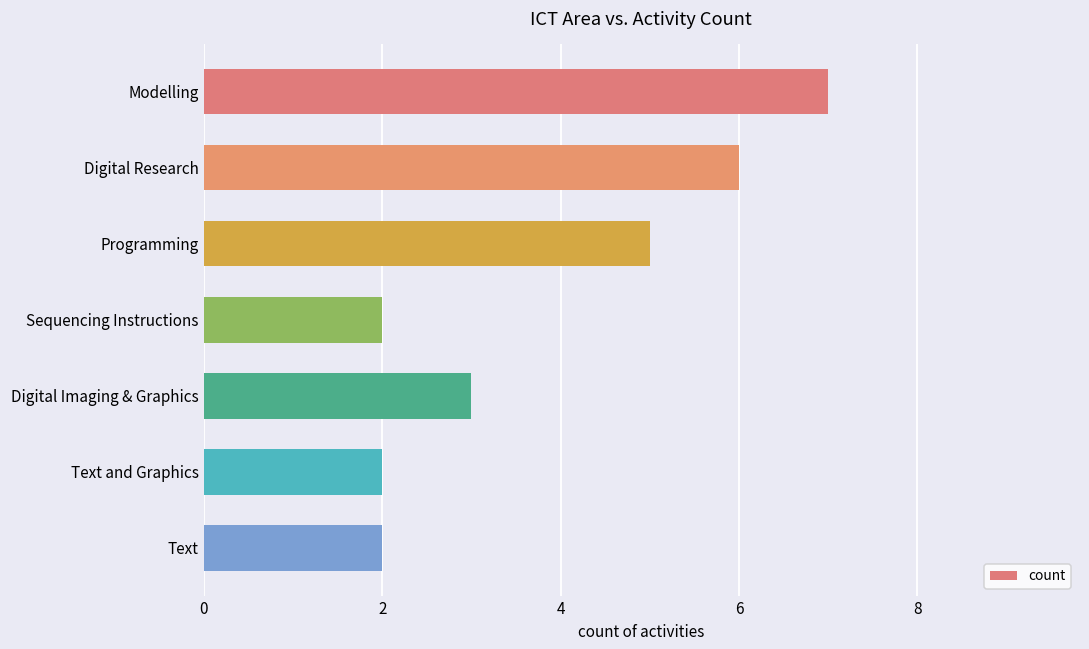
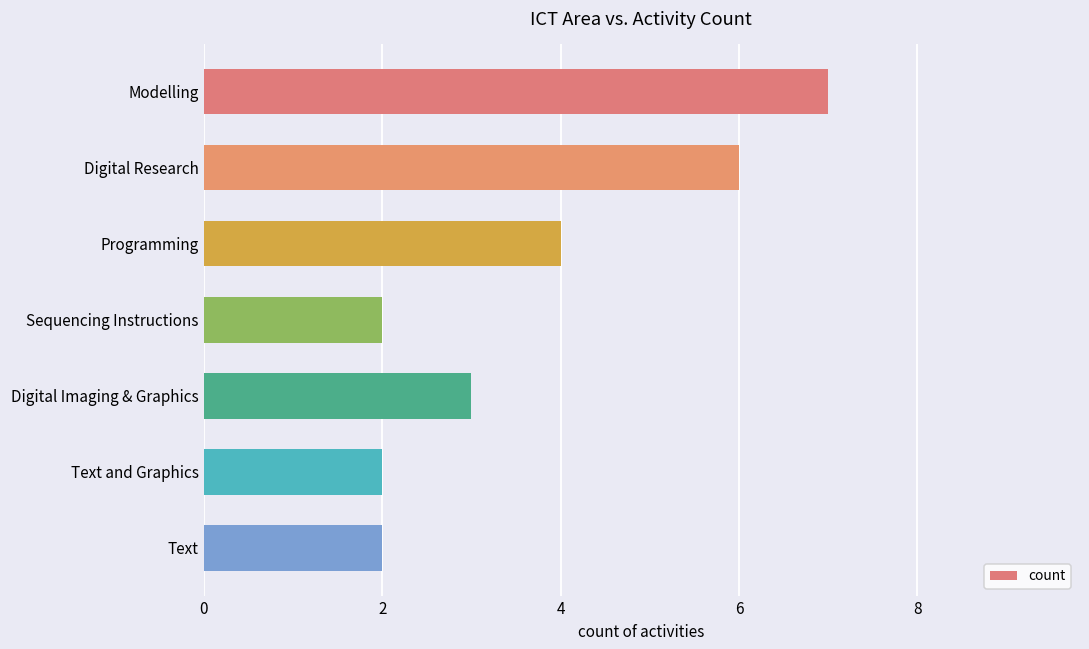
  {
    "Modelling": 7,
    "Digital Research": 6,
-   "Programming": 5,
+   "Programming": 4,
    "Sequencing Instructions": 2,
    "Digital Imaging & Graphics": 3,
    "Text and Graphics": 2,
    "Text": 2
  }
